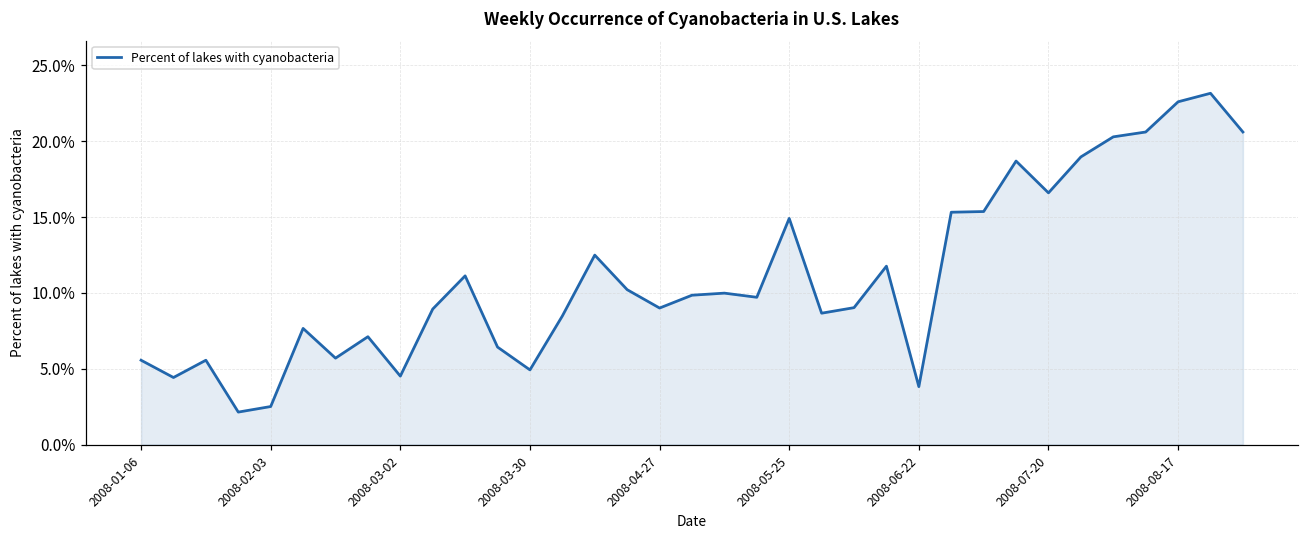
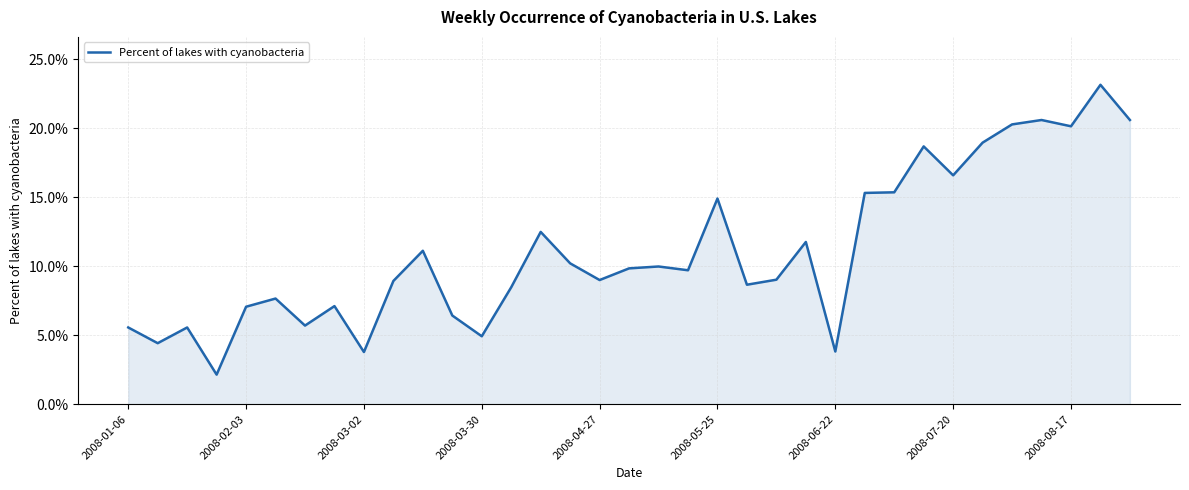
  {
    "2008-01-06": "5.6%",
-   "2008-02-03": "2.5%",
-   "2008-03-02": "4.5%",
+   "2008-02-03": "7.1%",
+   "2008-03-02": "3.8%",
    "2008-03-30": "4.9%",
    "2008-04-27": "9.0%",
    "2008-05-25": "14.9%",
    "2008-06-22": "3.8%",
    "2008-07-20": "16.6%",
-   "2008-08-17": "22.6%"
+   "2008-08-17": "20.2%"
  }
